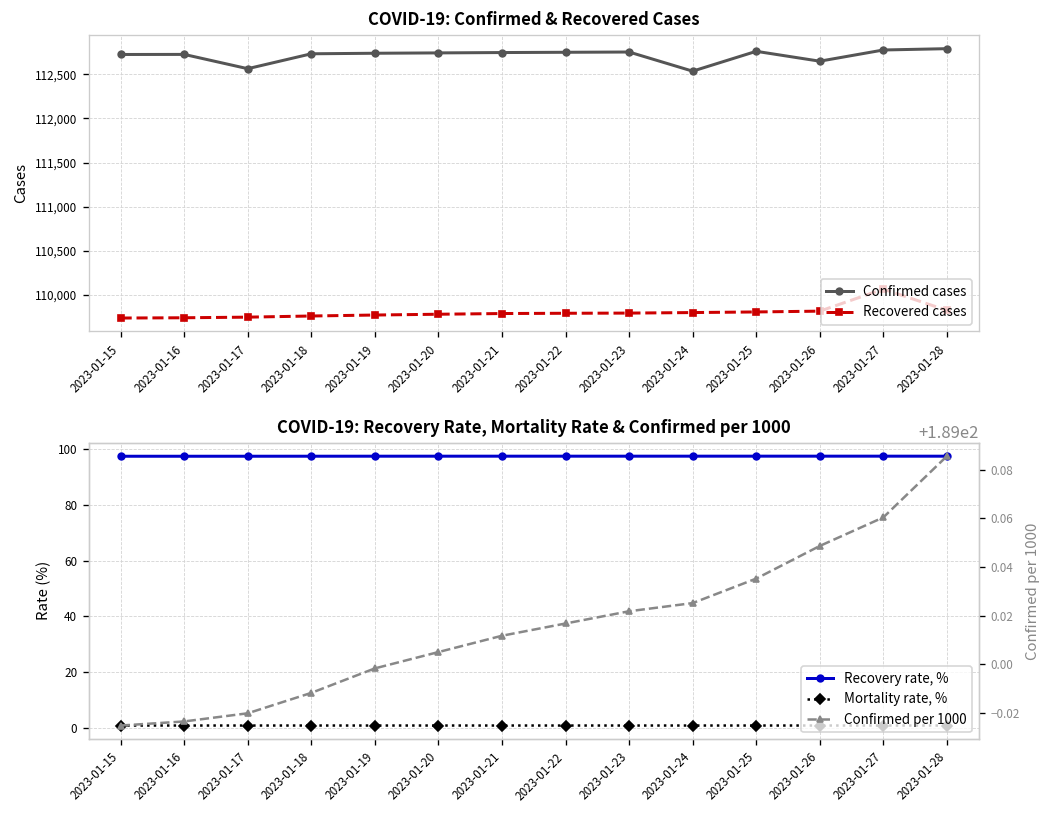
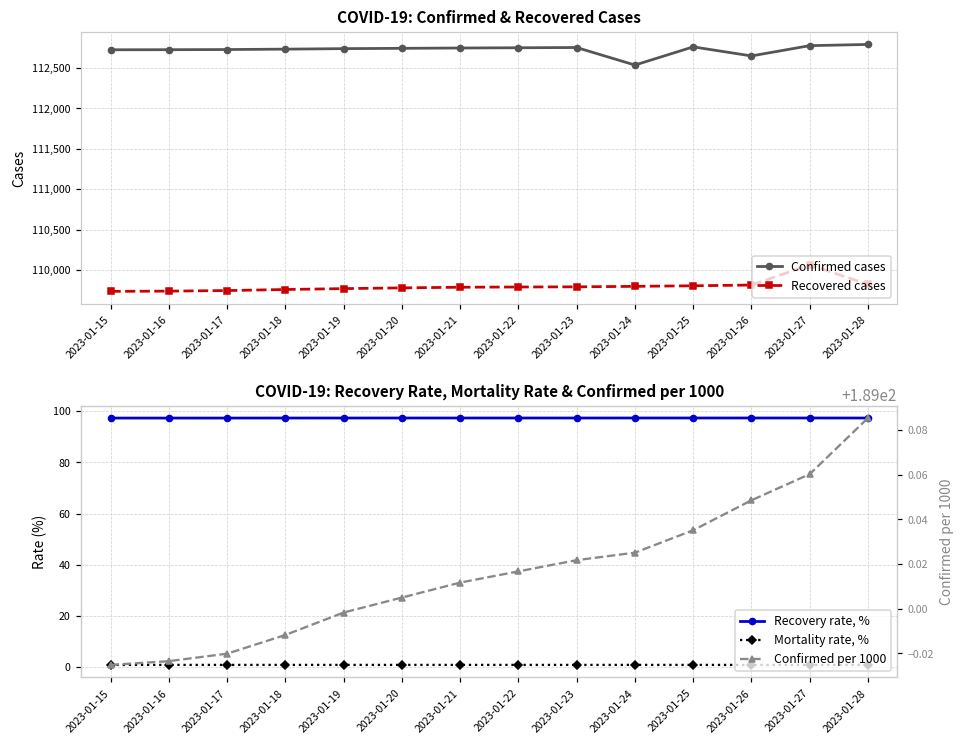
  {
    "COVID-19: Confirmed & Recovered Cases": {
      "Confirmed cases": {
        "2023-01-15": "112,700",
        "2023-01-16": "112,700",
-       "2023-01-17": "112,600",
+       "2023-01-17": "112,700",
        "2023-01-18": "112,700",
        "2023-01-19": "112,700",
        "2023-01-20": "112,700",
        "2023-01-21": "112,700",
        "2023-01-22": "112,800",
        "2023-01-23": "112,800",
        "2023-01-24": "112,500",
        "2023-01-25": "112,800",
        "2023-01-26": "112,600",
        "2023-01-27": "112,800",
        "2023-01-28": "112,800"
      },
      "Recovered cases": {
        "2023-01-15": "109,700",
        "2023-01-16": "109,700",
        "2023-01-17": "109,700",
        "2023-01-18": "109,800",
        "2023-01-19": "109,800",
        "2023-01-20": "109,800",
        "2023-01-21": "109,800",
        "2023-01-22": "109,800",
        "2023-01-23": "109,800",
        "2023-01-24": "109,800",
        "2023-01-25": "109,800",
        "2023-01-26": "109,800"
      }
    }
  }
